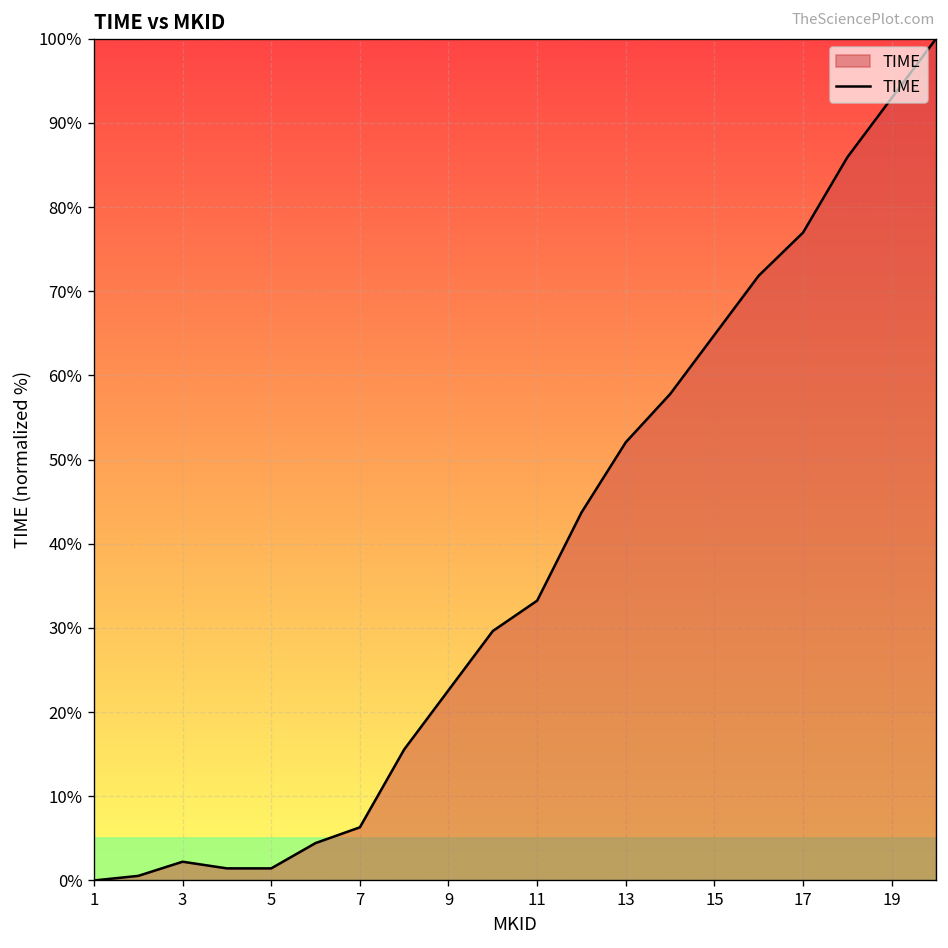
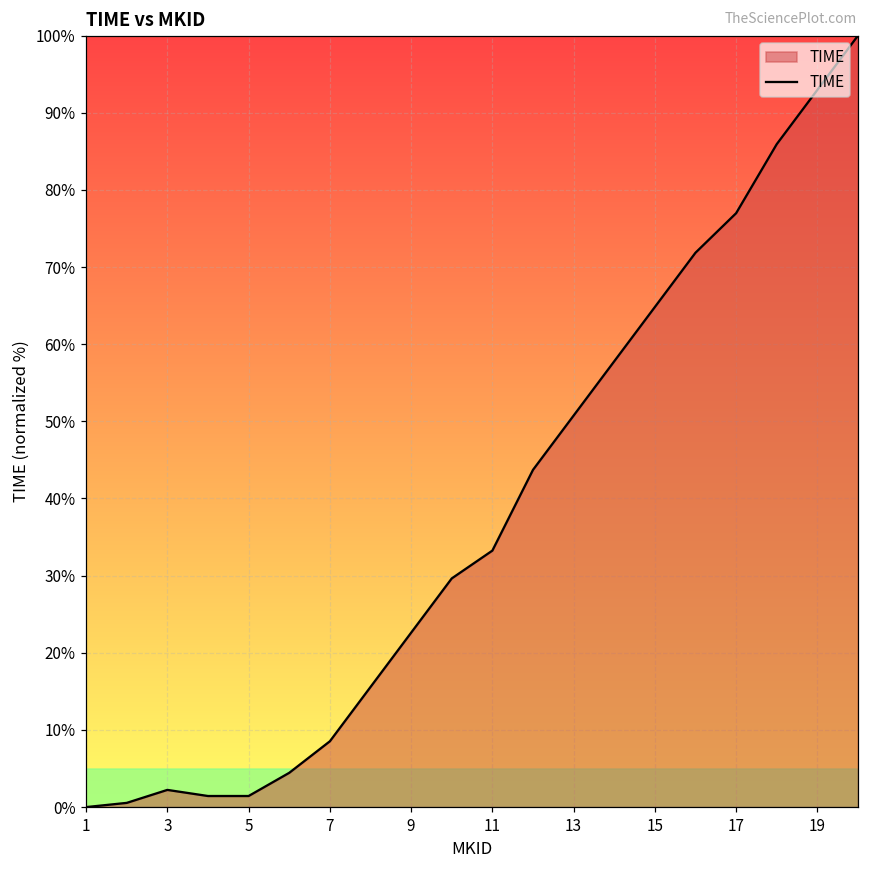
  {
-   "7": "6%",
+   "7": "9%",
    "9": "23%",
    "11": "33%",
-   "13": "52%",
+   "13": "51%",
    "15": "65%",
    "17": "77%"
  }
